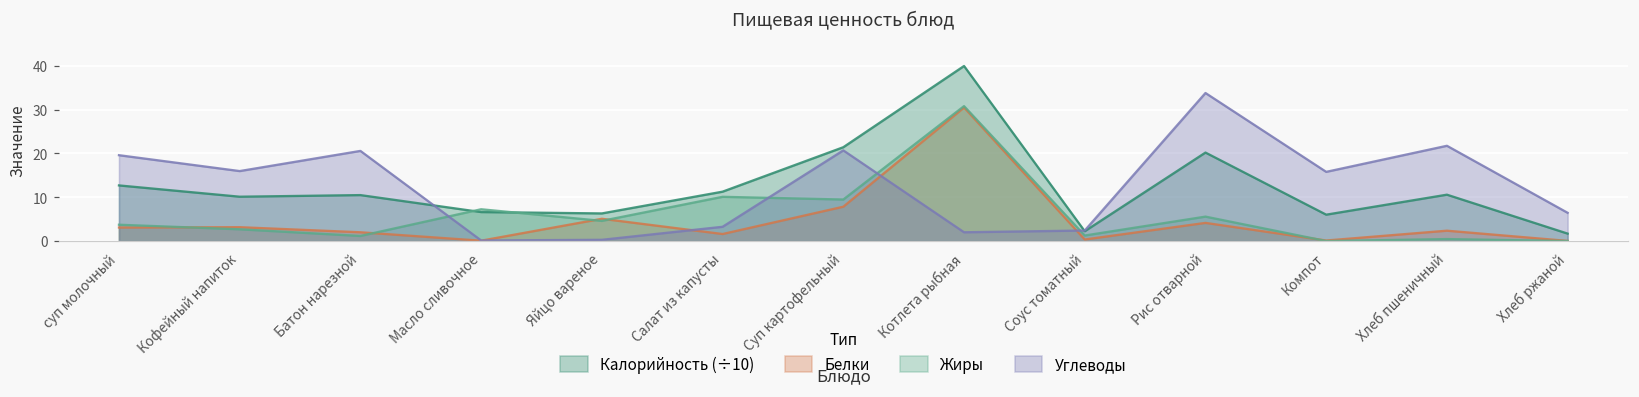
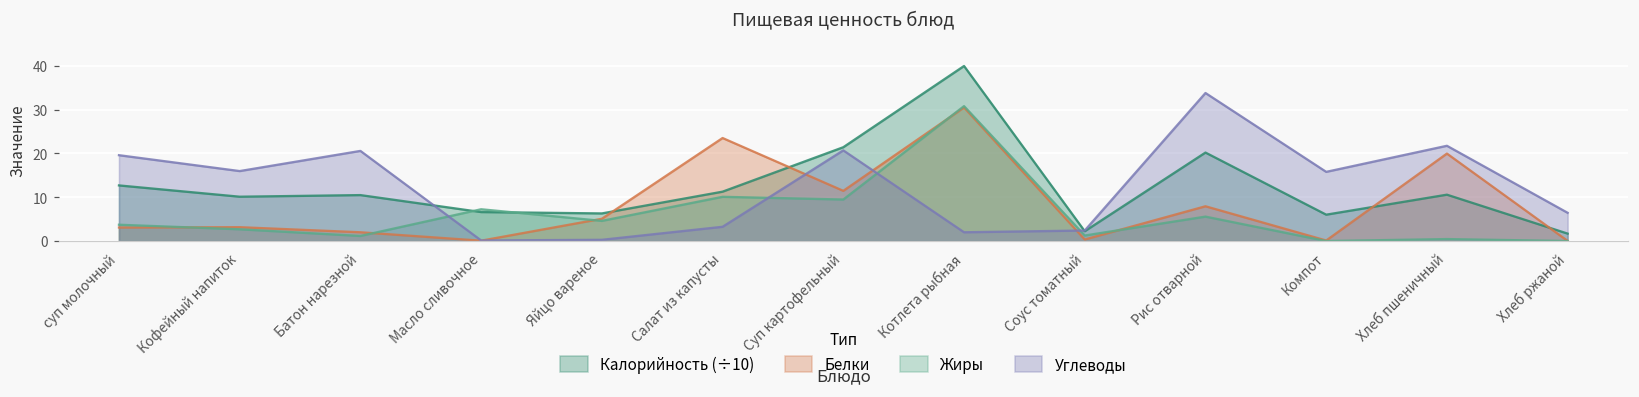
  {
    "Белки": {
      "Батон нарезной": 2,
-     "Салат из капусты": 2,
-     "Суп картофельный": 8,
+     "Салат из капусты": 24,
+     "Суп картофельный": 11,
      "Соус томатный": 0,
-     "Рис отварной": 4,
-     "Хлеб пшеничный": 2
+     "Рис отварной": 8,
+     "Хлеб пшеничный": 20
    }
  }
